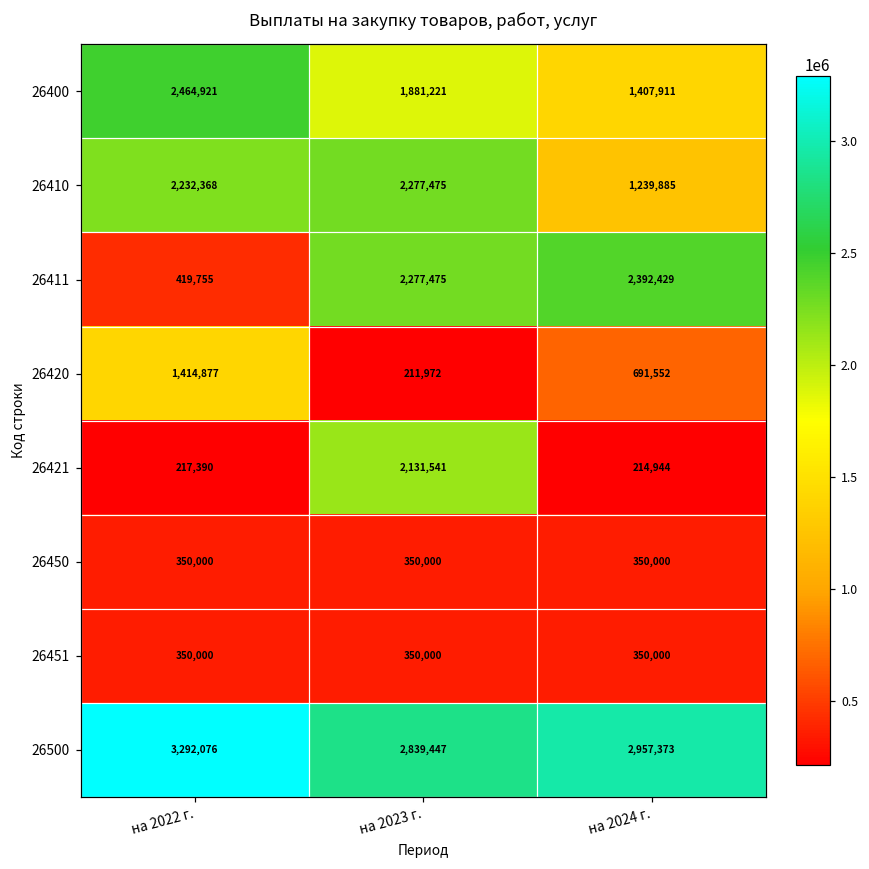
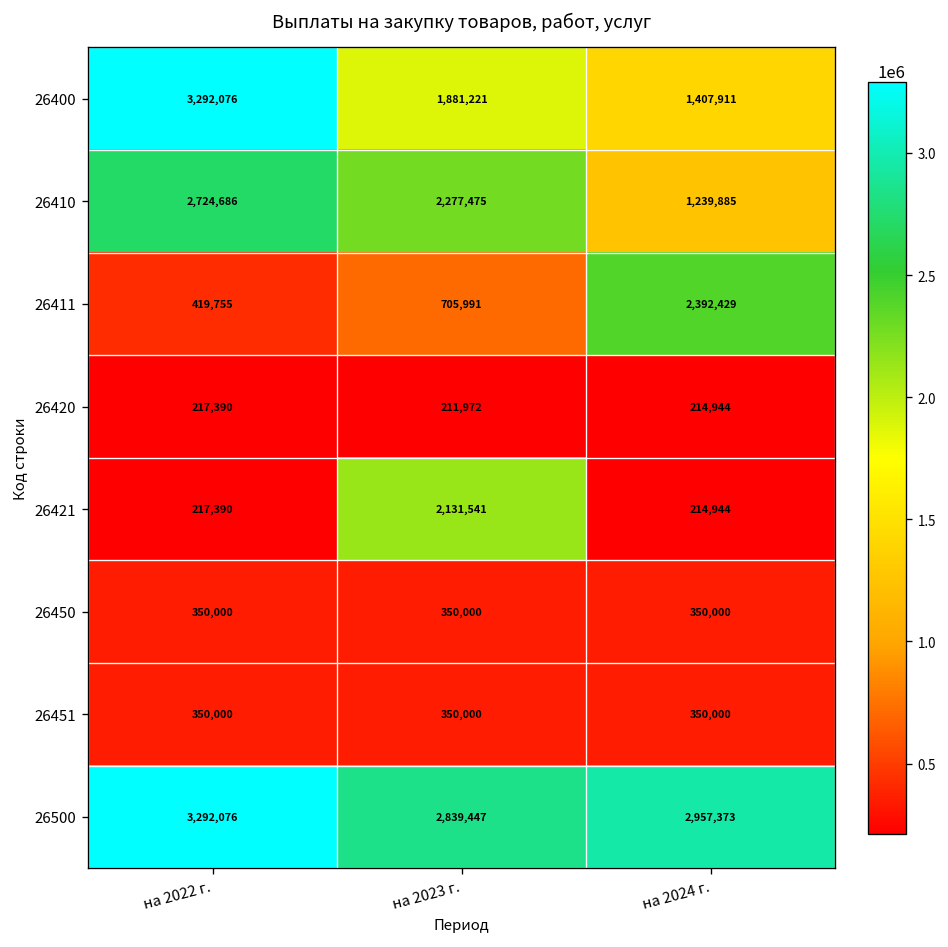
  {
    "26400": {
-     "на 2022 г.": "2,464,921",
+     "на 2022 г.": "3,292,076",
      "на 2023 г.": "1,881,221",
      "на 2024 г.": "1,407,911"
    },
    "26410": {
-     "на 2022 г.": "2,232,368",
+     "на 2022 г.": "2,724,686",
      "на 2023 г.": "2,277,475",
      "на 2024 г.": "1,239,885"
    },
    "26411": {
      "на 2022 г.": "419,755",
-     "на 2023 г.": "2,277,475",
+     "на 2023 г.": "705,991",
      "на 2024 г.": "2,392,429"
    },
    "26420": {
-     "на 2022 г.": "1,414,877",
+     "на 2022 г.": "217,390",
      "на 2023 г.": "211,972",
-     "на 2024 г.": "691,552"
+     "на 2024 г.": "214,944"
    },
    "26421": {
      "на 2022 г.": "217,390",
      "на 2023 г.": "2,131,541",
      "на 2024 г.": "214,944"
    },
    "26450": {
      "на 2022 г.": "350,000",
      "на 2023 г.": "350,000",
      "на 2024 г.": "350,000"
    },
    "26451": {
      "на 2022 г.": "350,000",
      "на 2023 г.": "350,000",
      "на 2024 г.": "350,000"
    },
    "26500": {
      "на 2022 г.": "3,292,076",
      "на 2023 г.": "2,839,447",
      "на 2024 г.": "2,957,373"
    }
  }
